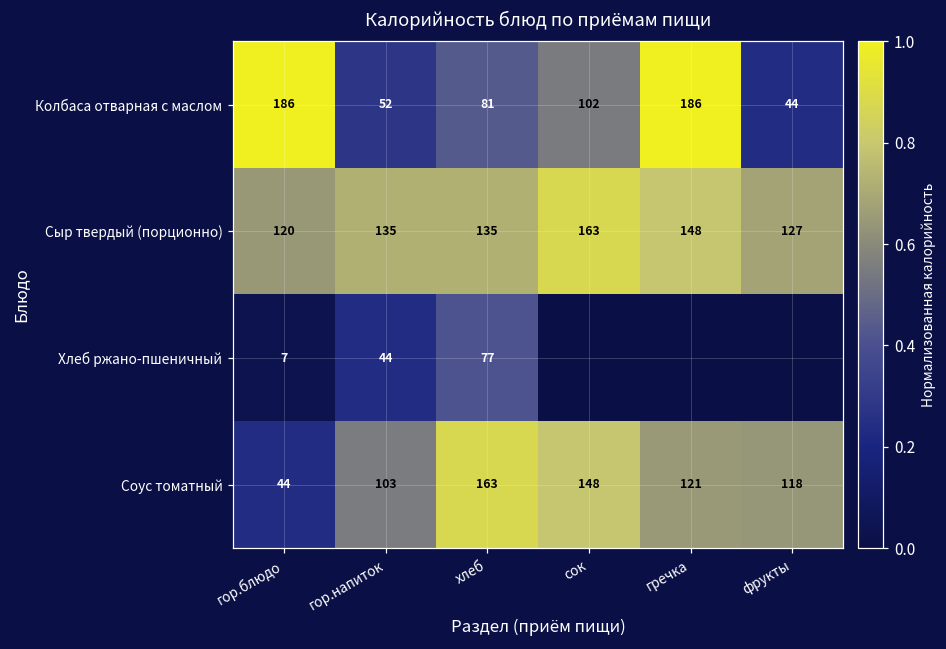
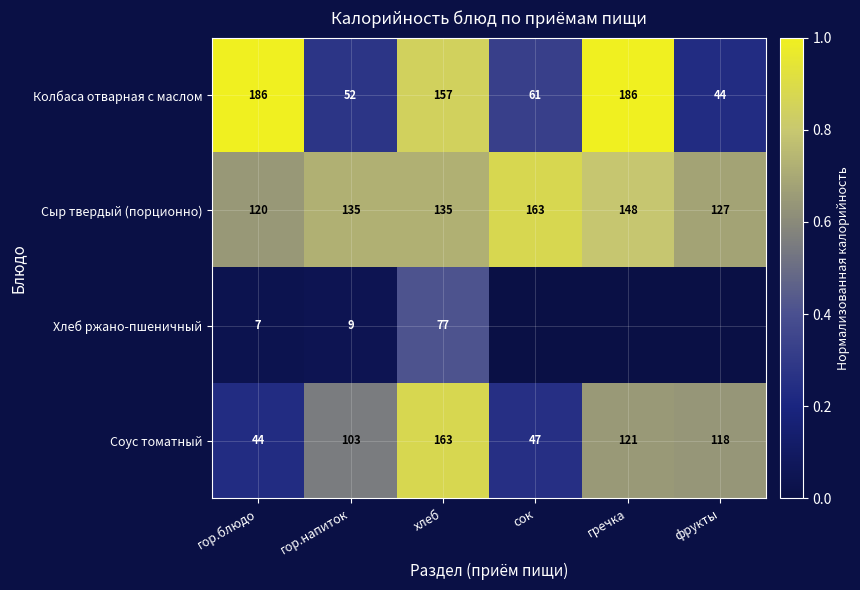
  {
    "Колбаса отварная с маслом": {
      "гор.блюдо": 186,
      "гор.напиток": 52,
-     "хлеб": 81,
-     "сок": 102,
+     "хлеб": 157,
+     "сок": 61,
      "гречка": 186,
      "фрукты": 44
    },
    "Сыр твердый (порционно)": {
      "гор.блюдо": 120,
      "гор.напиток": 135,
      "хлеб": 135,
      "сок": 163,
      "гречка": 148,
      "фрукты": 127
    },
    "Хлеб ржано-пшеничный": {
      "гор.блюдо": 7,
-     "гор.напиток": 44,
+     "гор.напиток": 9,
      "хлеб": 77
    },
    "Соус томатный": {
      "гор.блюдо": 44,
      "гор.напиток": 103,
      "хлеб": 163,
-     "сок": 148,
+     "сок": 47,
      "гречка": 121,
      "фрукты": 118
    }
  }
